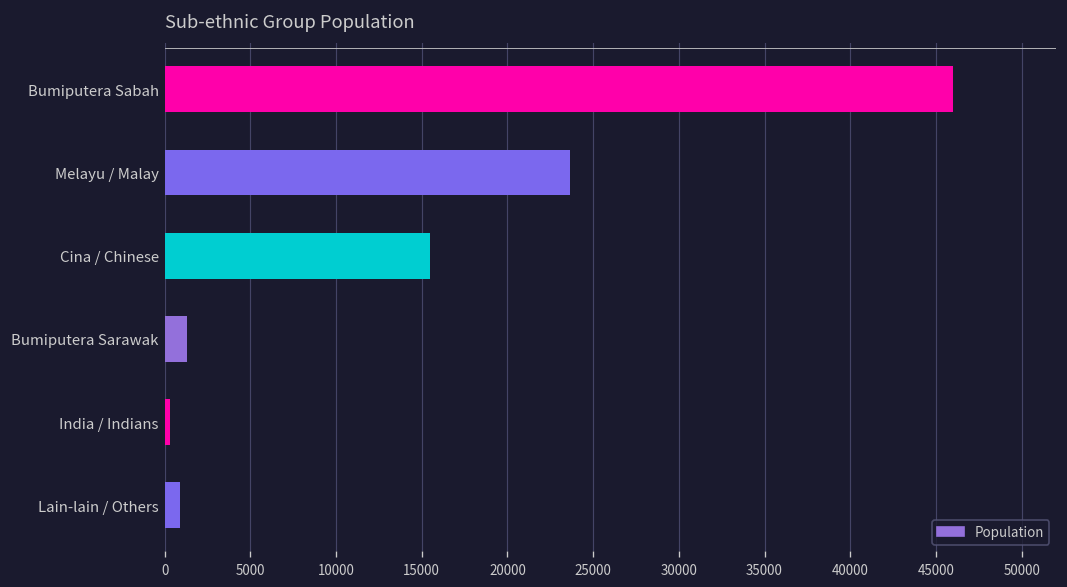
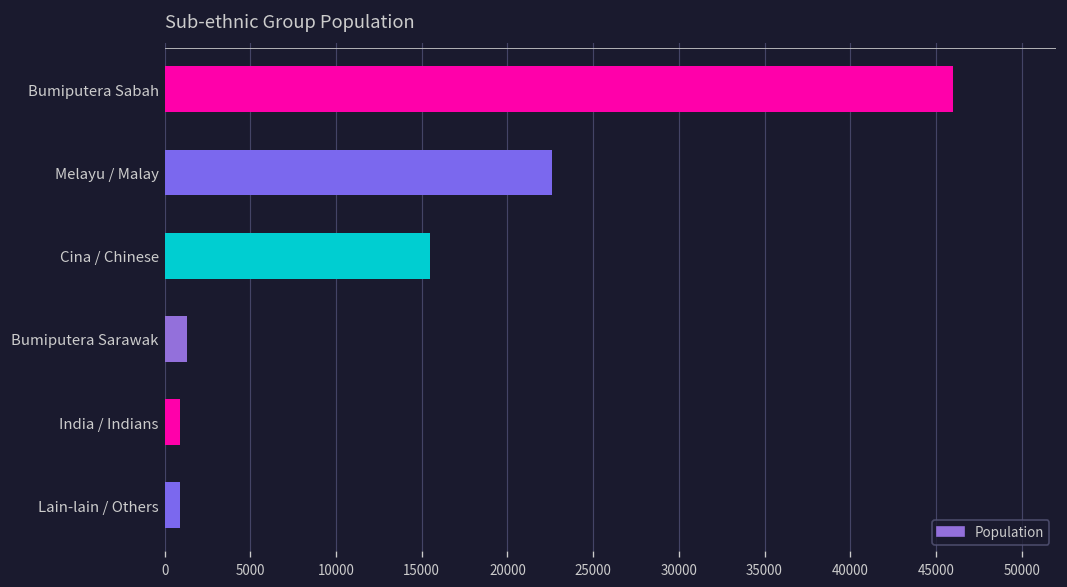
  {
    "Bumiputera Sabah": 46000,
-   "Melayu / Malay": 23600,
+   "Melayu / Malay": 22600,
    "Cina / Chinese": 15500,
    "Bumiputera Sarawak": 1300,
-   "India / Indians": 300,
+   "India / Indians": 900,
    "Lain-lain / Others": 900
  }
